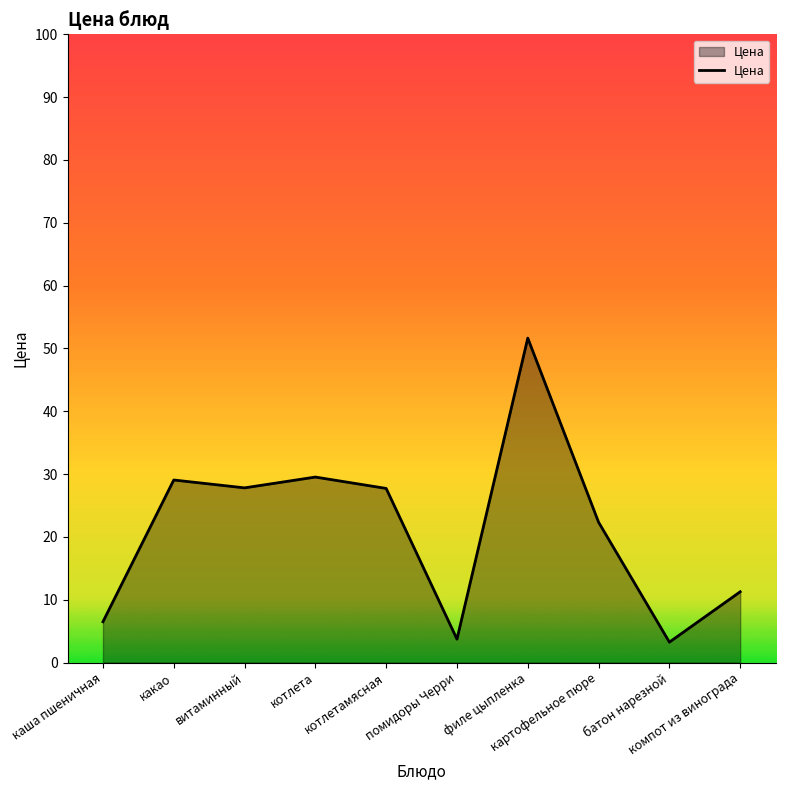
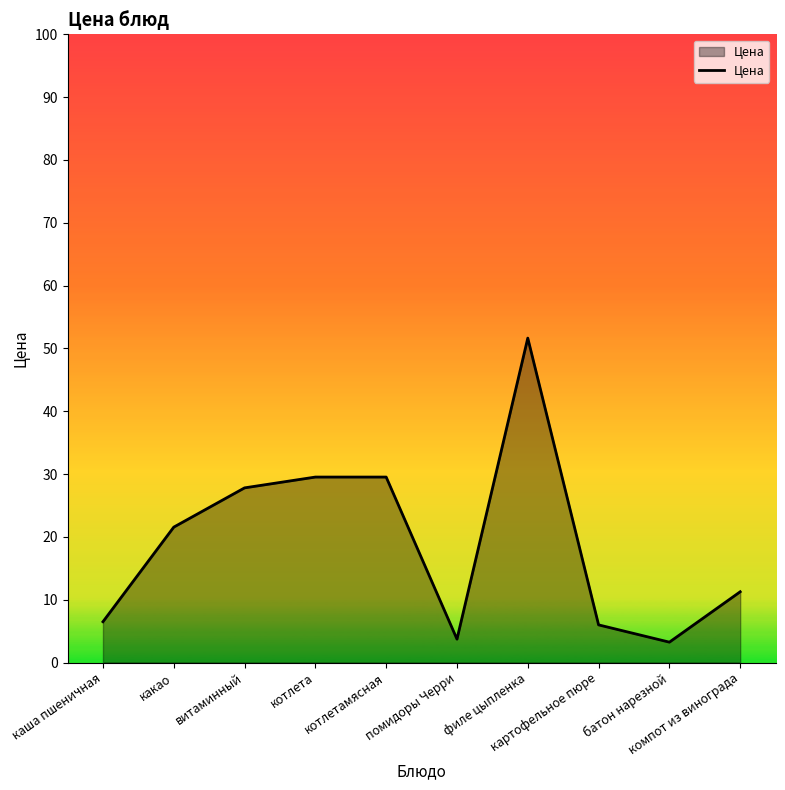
  {
    "каша пшеничная": 6,
-   "какао": 29,
+   "какао": 22,
    "витаминный": 28,
    "котлета": 30,
-   "котлетамясная": 28,
+   "котлетамясная": 30,
    "помидоры Черри": 4,
    "филе цыпленка": 52,
-   "картофельное пюре": 22,
+   "картофельное пюре": 6,
    "батон нарезной": 3,
    "компот из винограда": 11
  }
